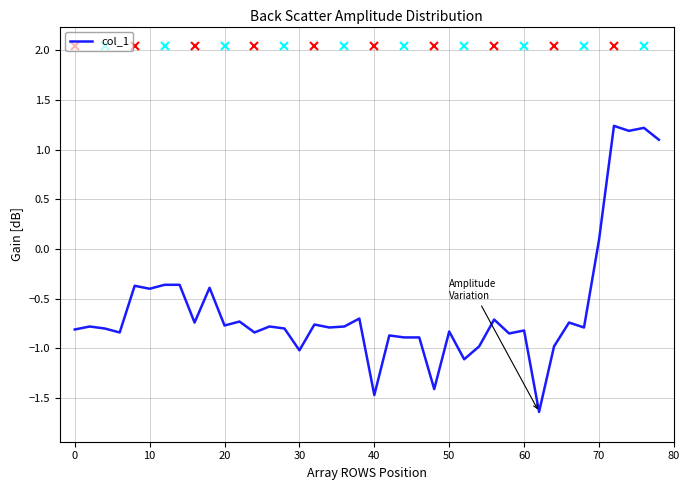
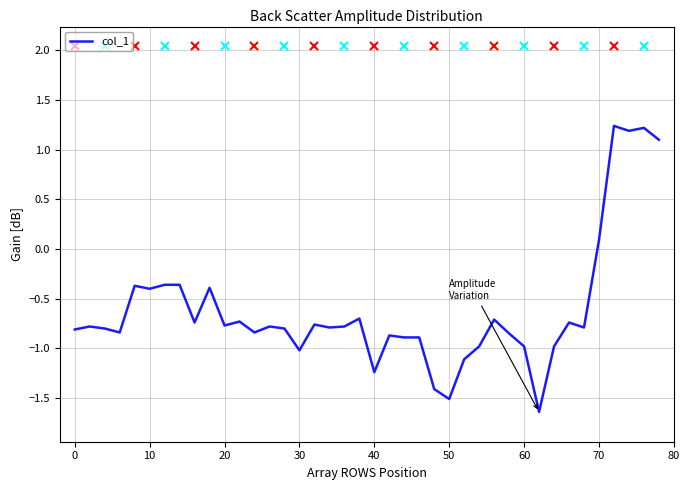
  {
    "col_1": {
      "0": -0.8,
      "10": -0.4,
      "20": -0.8,
      "30": -1.0,
-     "40": -1.5,
-     "50": -0.8,
-     "60": -0.8,
+     "40": -1.2,
+     "50": -1.5,
+     "60": -1.0,
      "70": 0.1
    }
  }
